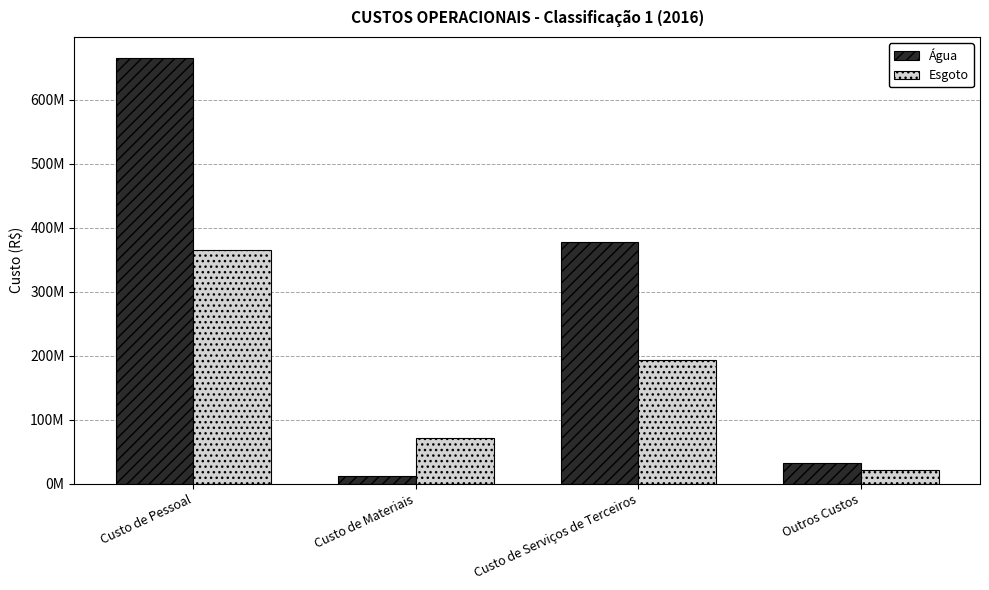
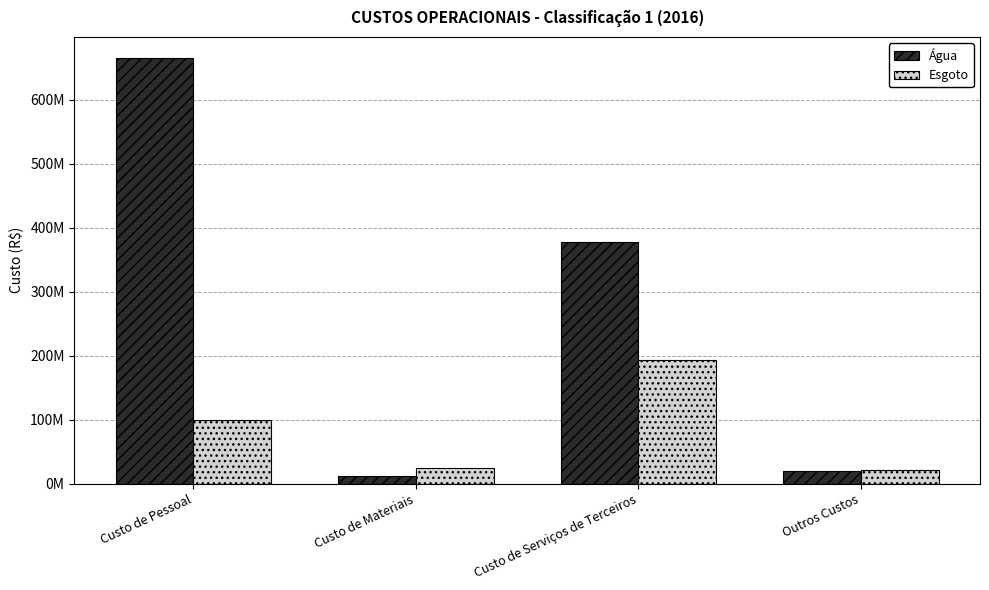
  {
    "Água": {
      "Custo de Pessoal": 660000000,
      "Custo de Materiais": 10000000,
      "Custo de Serviços de Terceiros": 380000000,
-     "Outros Custos": 30000000
+     "Outros Custos": 20000000
    },
    "Esgoto": {
-     "Custo de Pessoal": 370000000,
-     "Custo de Materiais": 70000000,
+     "Custo de Pessoal": 100000000,
+     "Custo de Materiais": 20000000,
      "Custo de Serviços de Terceiros": 190000000,
      "Outros Custos": 20000000
    }
  }
